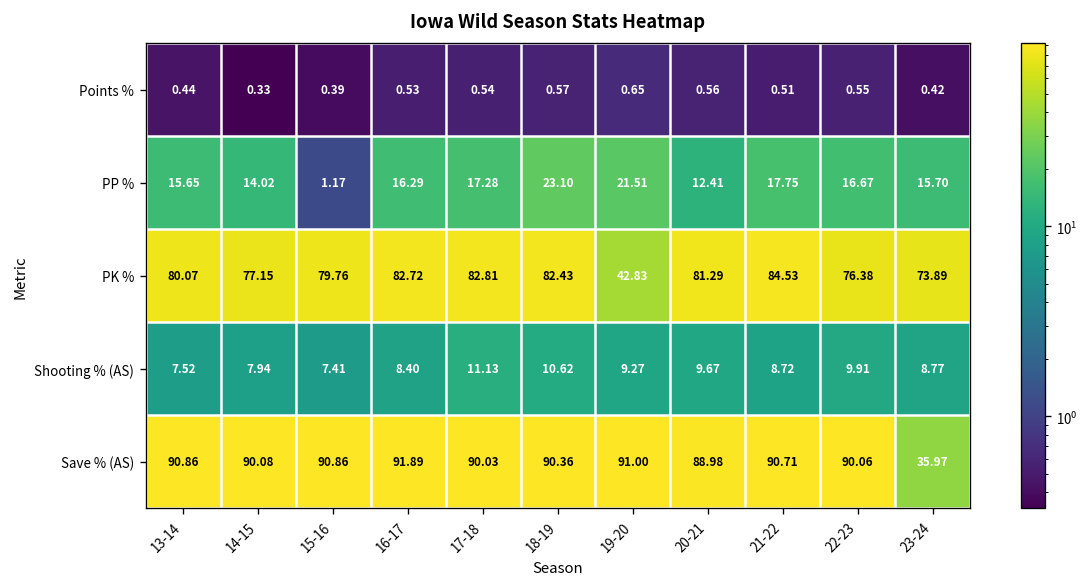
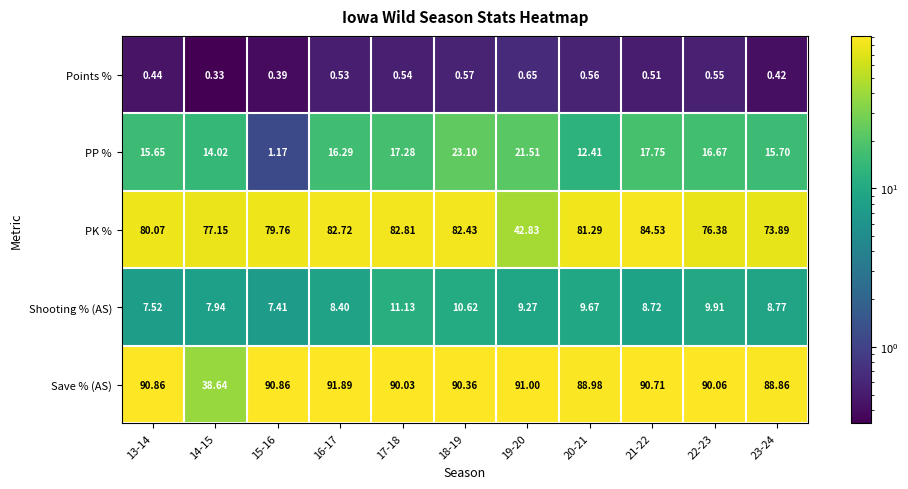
  {
    "Points %": {
      "13-14": 0.44,
      "14-15": 0.33,
      "15-16": 0.39,
      "16-17": 0.53,
      "17-18": 0.54,
      "18-19": 0.57,
      "19-20": 0.65,
      "20-21": 0.56,
      "21-22": 0.51,
      "22-23": 0.55,
      "23-24": 0.42
    },
    "PP %": {
      "13-14": 15.65,
      "14-15": 14.02,
      "15-16": 1.17,
      "16-17": 16.29,
      "17-18": 17.28,
      "18-19": 23.10,
      "19-20": 21.51,
      "20-21": 12.41,
      "21-22": 17.75,
      "22-23": 16.67,
      "23-24": 15.70
    },
    "PK %": {
      "13-14": 80.07,
      "14-15": 77.15,
      "15-16": 79.76,
      "16-17": 82.72,
      "17-18": 82.81,
      "18-19": 82.43,
      "19-20": 42.83,
      "20-21": 81.29,
      "21-22": 84.53,
      "22-23": 76.38,
      "23-24": 73.89
    },
    "Shooting % (AS)": {
      "13-14": 7.52,
      "14-15": 7.94,
      "15-16": 7.41,
      "16-17": 8.40,
      "17-18": 11.13,
      "18-19": 10.62,
      "19-20": 9.27,
      "20-21": 9.67,
      "21-22": 8.72,
      "22-23": 9.91,
      "23-24": 8.77
    },
    "Save % (AS)": {
      "13-14": 90.86,
-     "14-15": 90.08,
+     "14-15": 38.64,
      "15-16": 90.86,
      "16-17": 91.89,
      "17-18": 90.03,
      "18-19": 90.36,
      "19-20": 91.00,
      "20-21": 88.98,
      "21-22": 90.71,
      "22-23": 90.06,
-     "23-24": 35.97
+     "23-24": 88.86
    }
  }
